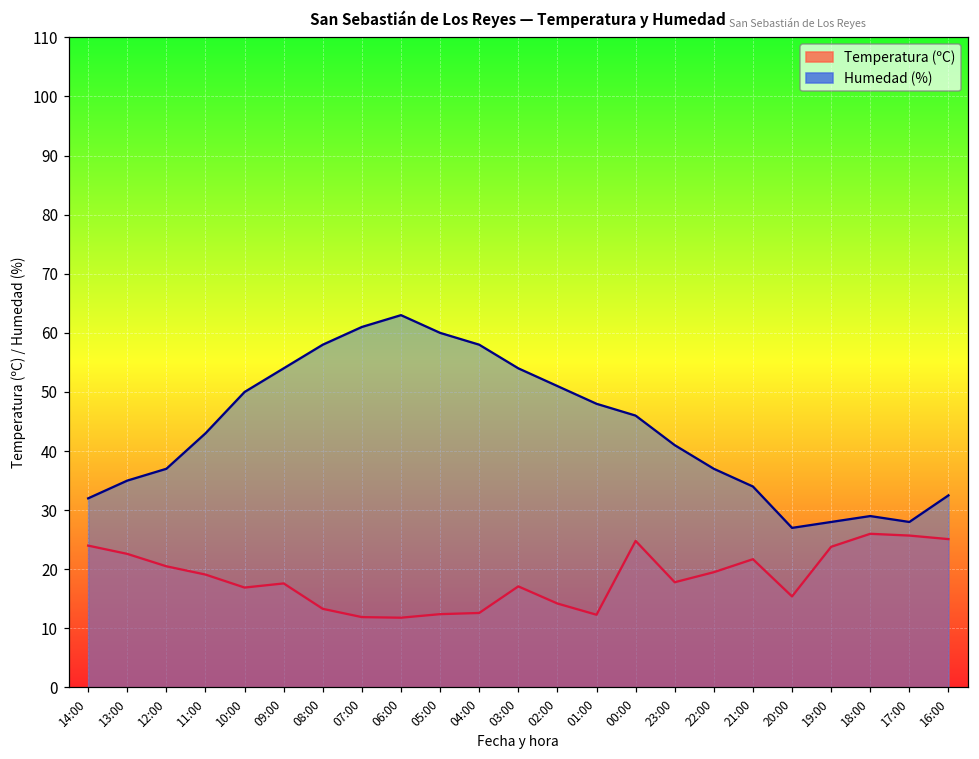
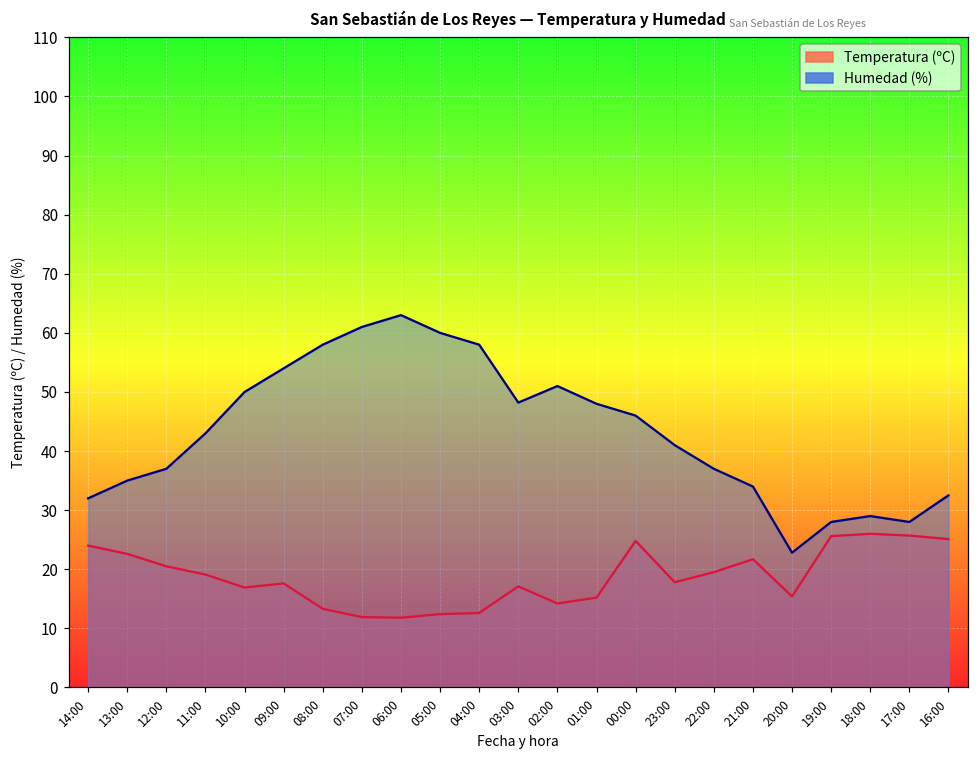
  {
    "Temperatura (ºC)": {
      "14:00": 24,
      "13:00": 23,
      "12:00": 21,
      "11:00": 19,
      "10:00": 17,
      "09:00": 18,
      "08:00": 13,
      "07:00": 12,
      "06:00": 12,
      "05:00": 12,
      "04:00": 13,
      "03:00": 17,
      "02:00": 14,
-     "01:00": 12,
+     "01:00": 15,
      "00:00": 25,
      "23:00": 18,
      "22:00": 20,
      "21:00": 22,
      "20:00": 15,
-     "19:00": 24,
+     "19:00": 26,
      "18:00": 26,
      "17:00": 26,
      "16:00": 25
    },
    "Humedad (%)": {
      "14:00": 32,
      "13:00": 35,
      "12:00": 37,
      "11:00": 43,
      "10:00": 50,
      "09:00": 54,
      "08:00": 58,
      "07:00": 61,
      "06:00": 63,
      "05:00": 60,
      "04:00": 58,
-     "03:00": 54,
+     "03:00": 48,
      "02:00": 51,
      "01:00": 48,
      "00:00": 46,
      "23:00": 41,
      "22:00": 37,
      "21:00": 34,
-     "20:00": 27,
+     "20:00": 23,
      "19:00": 28,
      "18:00": 29,
      "17:00": 28,
      "16:00": 33
    }
  }
